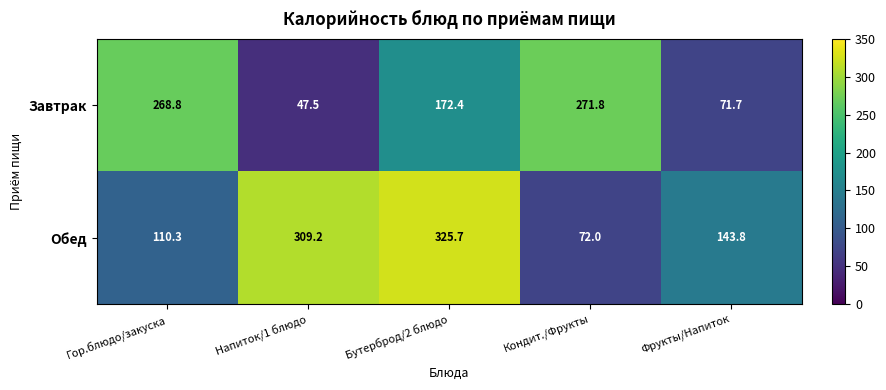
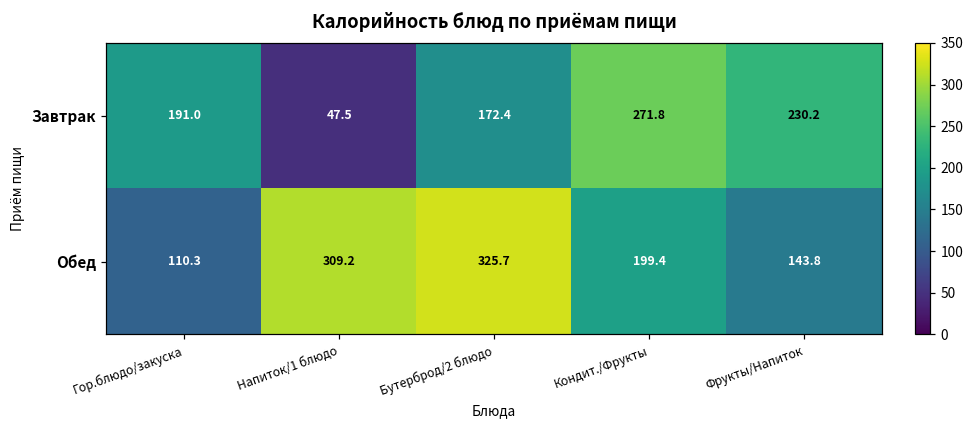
  {
    "Завтрак": {
-     "Гор.блюдо/закуска": 268.8,
+     "Гор.блюдо/закуска": 191.0,
      "Напиток/1 блюдо": 47.5,
      "Бутерброд/2 блюдо": 172.4,
      "Кондит./Фрукты": 271.8,
-     "Фрукты/Напиток": 71.7
+     "Фрукты/Напиток": 230.2
    },
    "Обед": {
      "Гор.блюдо/закуска": 110.3,
      "Напиток/1 блюдо": 309.2,
      "Бутерброд/2 блюдо": 325.7,
-     "Кондит./Фрукты": 72.0,
+     "Кондит./Фрукты": 199.4,
      "Фрукты/Напиток": 143.8
    }
  }
